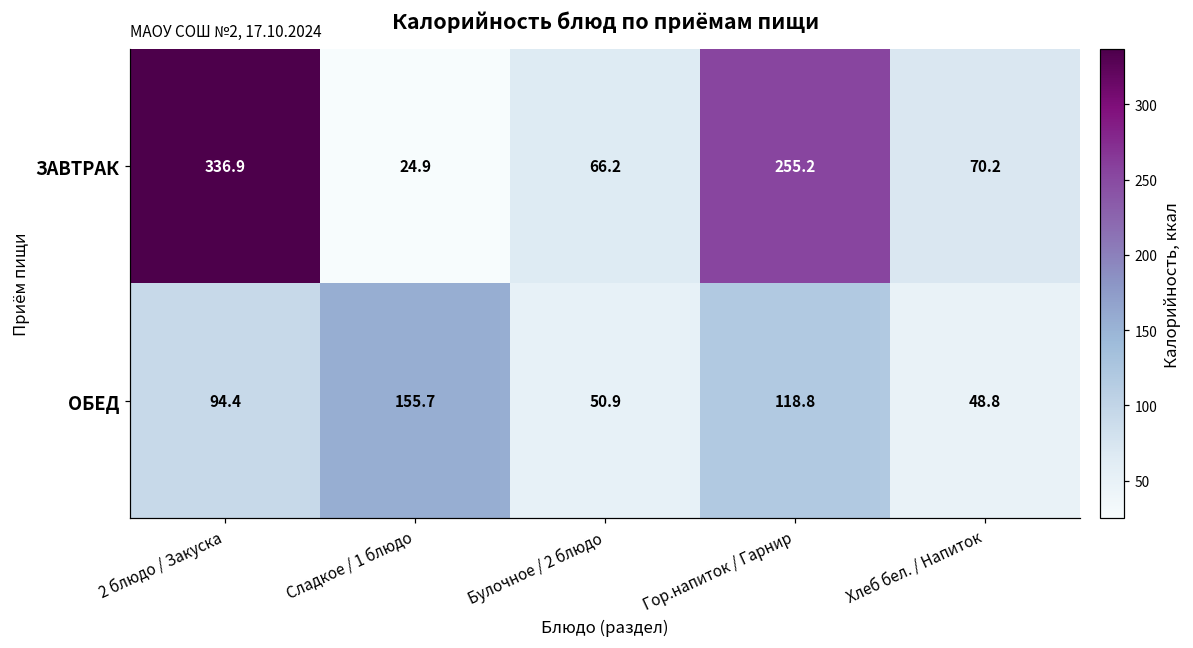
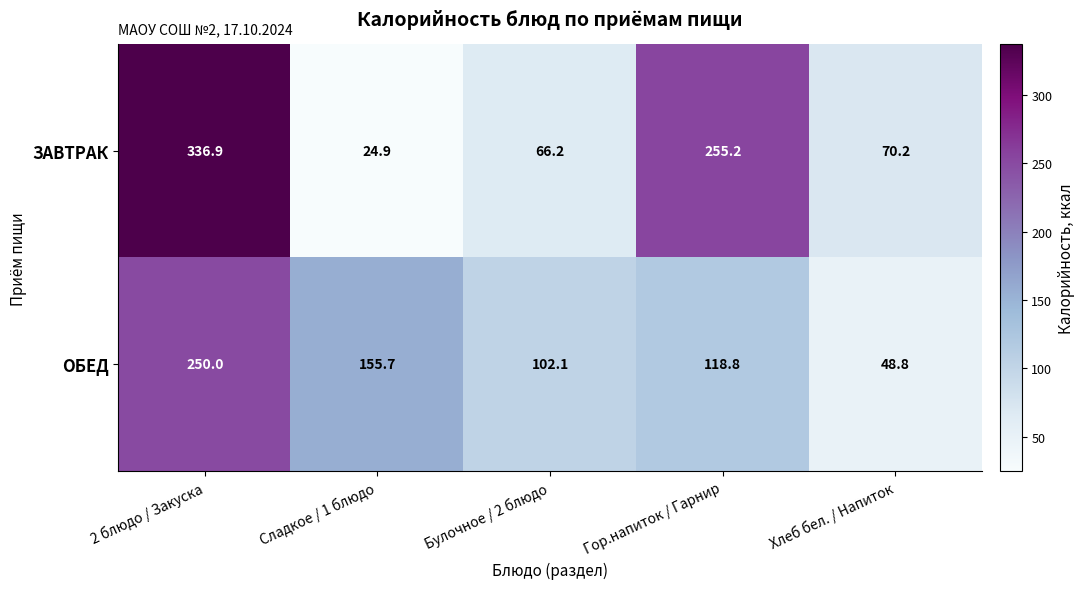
  {
    "ЗАВТРАК": {
      "2 блюдо / Закуска": 336.9,
      "Сладкое / 1 блюдо": 24.9,
      "Булочное / 2 блюдо": 66.2,
      "Гор.напиток / Гарнир": 255.2,
      "Хлеб бел. / Напиток": 70.2
    },
    "ОБЕД": {
-     "2 блюдо / Закуска": 94.4,
+     "2 блюдо / Закуска": 250.0,
      "Сладкое / 1 блюдо": 155.7,
-     "Булочное / 2 блюдо": 50.9,
+     "Булочное / 2 блюдо": 102.1,
      "Гор.напиток / Гарнир": 118.8,
      "Хлеб бел. / Напиток": 48.8
    }
  }
